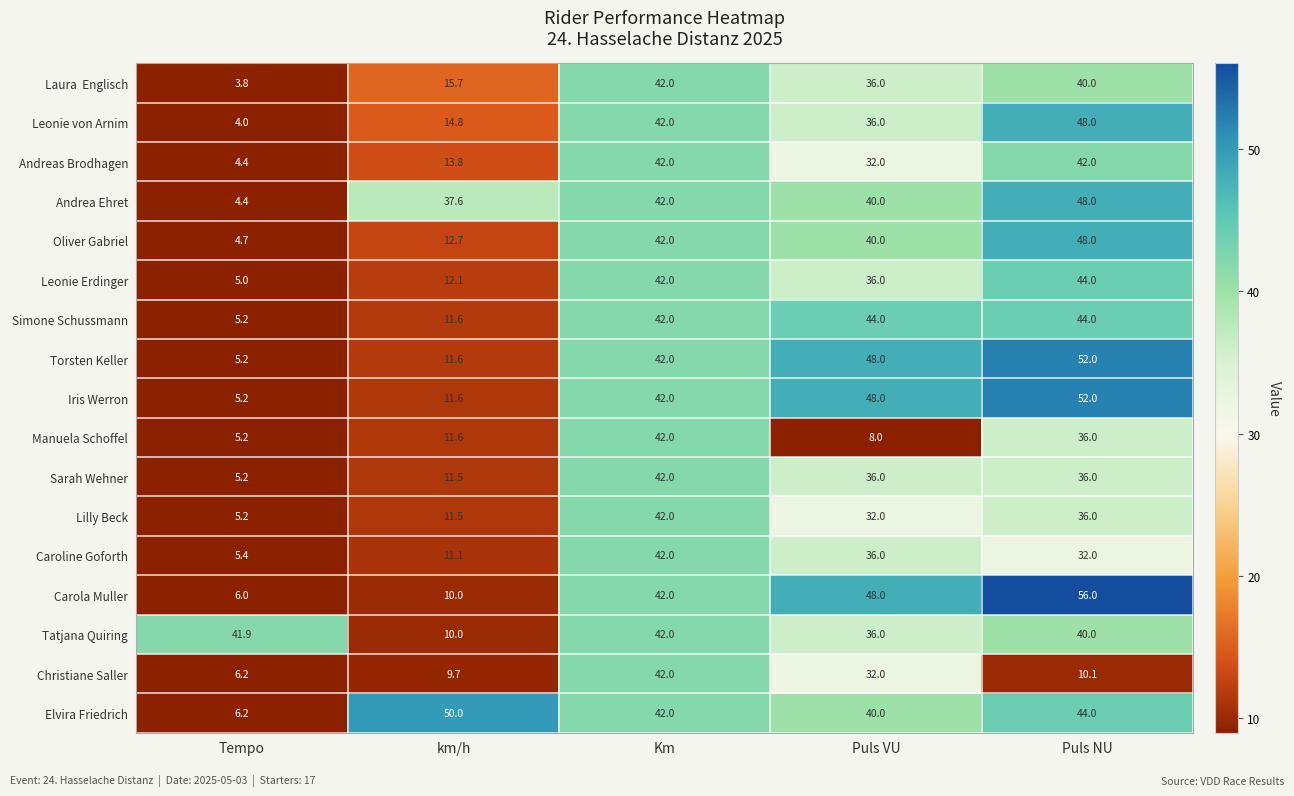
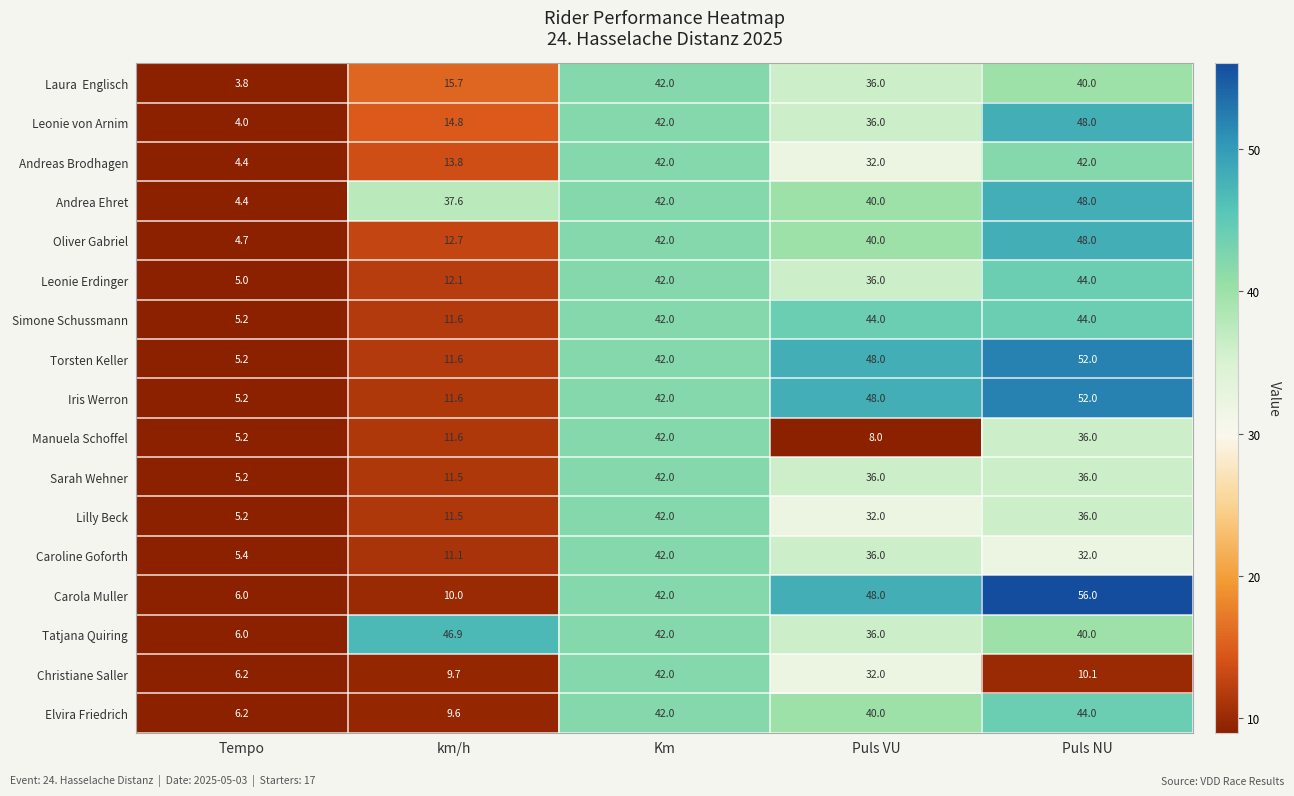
  {
    "Laura Englisch": {
      "Tempo": 3.8,
      "km/h": 15.7,
      "Km": 42.0,
      "Puls VU": 36.0,
      "Puls NU": 40.0
    },
    "Leonie von Arnim": {
      "Tempo": 4.0,
      "km/h": 14.8,
      "Km": 42.0,
      "Puls VU": 36.0,
      "Puls NU": 48.0
    },
    "Andreas Brodhagen": {
      "Tempo": 4.4,
      "km/h": 13.8,
      "Km": 42.0,
      "Puls VU": 32.0,
      "Puls NU": 42.0
    },
    "Andrea Ehret": {
      "Tempo": 4.4,
      "km/h": 37.6,
      "Km": 42.0,
      "Puls VU": 40.0,
      "Puls NU": 48.0
    },
    "Oliver Gabriel": {
      "Tempo": 4.7,
      "km/h": 12.7,
      "Km": 42.0,
      "Puls VU": 40.0,
      "Puls NU": 48.0
    },
    "Leonie Erdinger": {
      "Tempo": 5.0,
      "km/h": 12.1,
      "Km": 42.0,
      "Puls VU": 36.0,
      "Puls NU": 44.0
    },
    "Simone Schussmann": {
      "Tempo": 5.2,
      "km/h": 11.6,
      "Km": 42.0,
      "Puls VU": 44.0,
      "Puls NU": 44.0
    },
    "Torsten Keller": {
      "Tempo": 5.2,
      "km/h": 11.6,
      "Km": 42.0,
      "Puls VU": 48.0,
      "Puls NU": 52.0
    },
    "Iris Werron": {
      "Tempo": 5.2,
      "km/h": 11.6,
      "Km": 42.0,
      "Puls VU": 48.0,
      "Puls NU": 52.0
    },
    "Manuela Schoffel": {
      "Tempo": 5.2,
      "km/h": 11.6,
      "Km": 42.0,
      "Puls VU": 8.0,
      "Puls NU": 36.0
    },
    "Sarah Wehner": {
      "Tempo": 5.2,
      "km/h": 11.5,
      "Km": 42.0,
      "Puls VU": 36.0,
      "Puls NU": 36.0
    },
    "Lilly Beck": {
      "Tempo": 5.2,
      "km/h": 11.5,
      "Km": 42.0,
      "Puls VU": 32.0,
      "Puls NU": 36.0
    },
    "Caroline Goforth": {
      "Tempo": 5.4,
      "km/h": 11.1,
      "Km": 42.0,
      "Puls VU": 36.0,
      "Puls NU": 32.0
    },
    "Carola Muller": {
      "Tempo": 6.0,
      "km/h": 10.0,
      "Km": 42.0,
      "Puls VU": 48.0,
      "Puls NU": 56.0
    },
    "Tatjana Quiring": {
-     "Tempo": 41.9,
-     "km/h": 10.0,
+     "Tempo": 6.0,
+     "km/h": 46.9,
      "Km": 42.0,
      "Puls VU": 36.0,
      "Puls NU": 40.0
    },
    "Christiane Saller": {
      "Tempo": 6.2,
      "km/h": 9.7,
      "Km": 42.0,
      "Puls VU": 32.0,
      "Puls NU": 10.1
    },
    "Elvira Friedrich": {
      "Tempo": 6.2,
-     "km/h": 50.0,
+     "km/h": 9.6,
      "Km": 42.0,
      "Puls VU": 40.0,
      "Puls NU": 44.0
    }
  }
